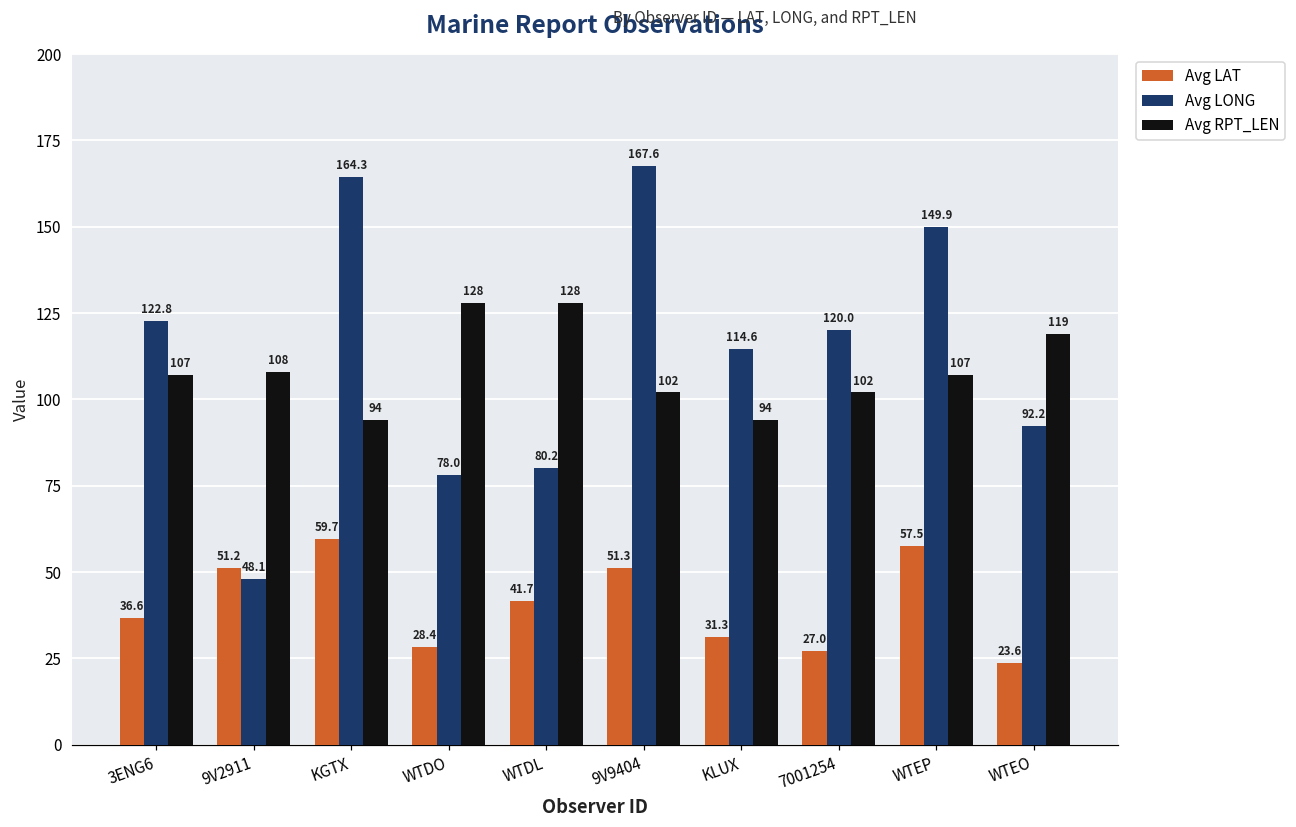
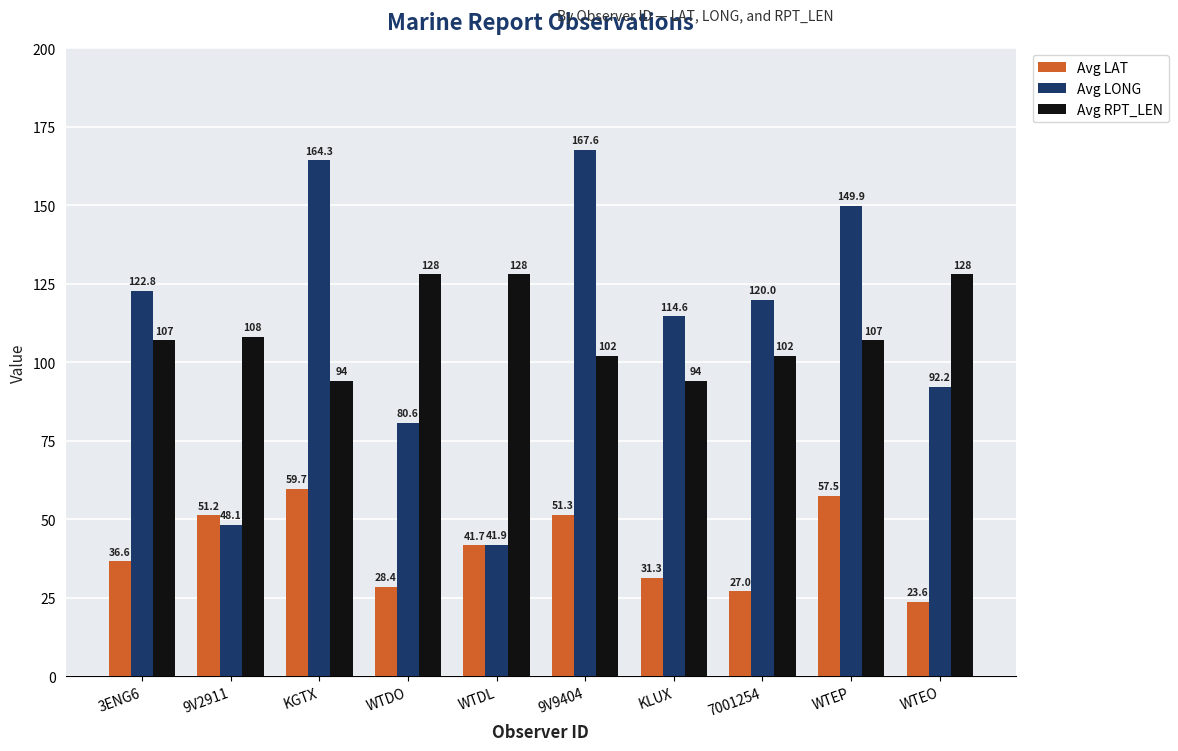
  {
    "Avg LAT": {
      "3ENG6": 36.6,
      "9V2911": 51.2,
      "KGTX": 59.7,
      "WTDO": 28.4,
      "WTDL": 41.7,
      "9V9404": 51.3,
      "KLUX": 31.3,
      "7001254": 27.0,
      "WTEP": 57.5,
      "WTEO": 23.6
    },
    "Avg LONG": {
      "3ENG6": 122.8,
      "9V2911": 48.1,
      "KGTX": 164.3,
-     "WTDO": 78.0,
-     "WTDL": 80.2,
+     "WTDO": 80.6,
+     "WTDL": 41.9,
      "9V9404": 167.6,
      "KLUX": 114.6,
      "7001254": 120.0,
      "WTEP": 149.9,
      "WTEO": 92.2
    },
    "Avg RPT_LEN": {
      "3ENG6": 107,
      "9V2911": 108,
      "KGTX": 94,
      "WTDO": 128,
      "WTDL": 128,
      "9V9404": 102,
      "KLUX": 94,
      "7001254": 102,
      "WTEP": 107,
-     "WTEO": 119
+     "WTEO": 128
    }
  }
